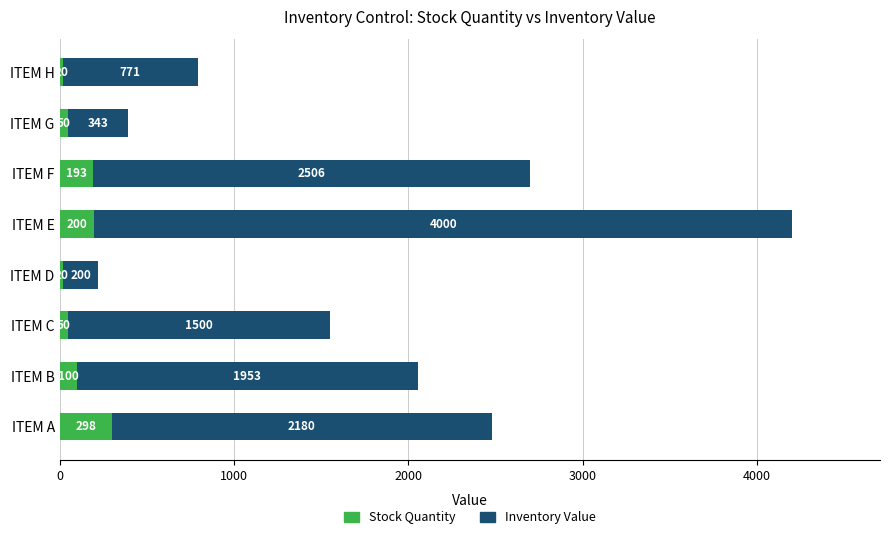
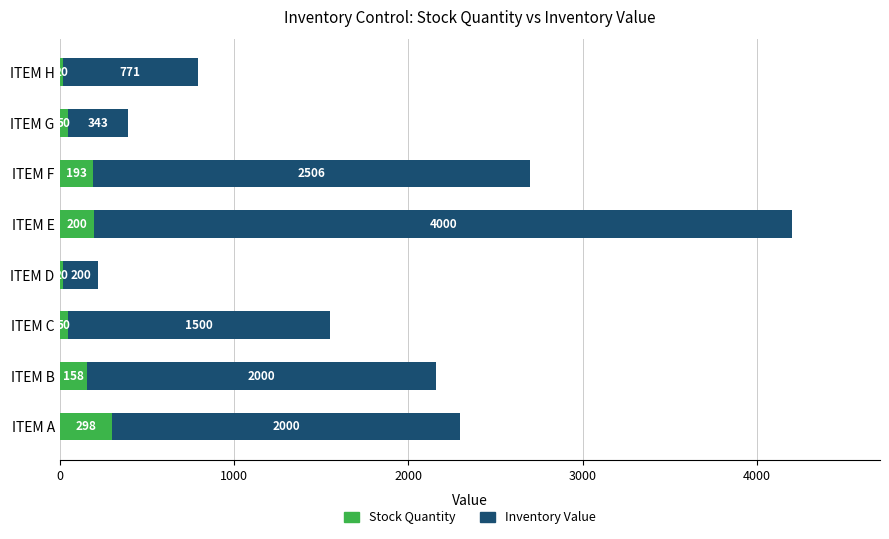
  {
    "Stock Quantity": {
      "ITEM H": 20,
      "ITEM G": 50,
      "ITEM F": 193,
      "ITEM E": 200,
      "ITEM D": 20,
      "ITEM C": 50,
-     "ITEM B": 100,
+     "ITEM B": 158,
      "ITEM A": 298
    },
    "Inventory Value": {
      "ITEM H": 771,
      "ITEM G": 343,
      "ITEM F": 2506,
      "ITEM E": 4000,
      "ITEM D": 200,
      "ITEM C": 1500,
-     "ITEM B": 1953,
-     "ITEM A": 2180
+     "ITEM B": 2000,
+     "ITEM A": 2000
    }
  }
